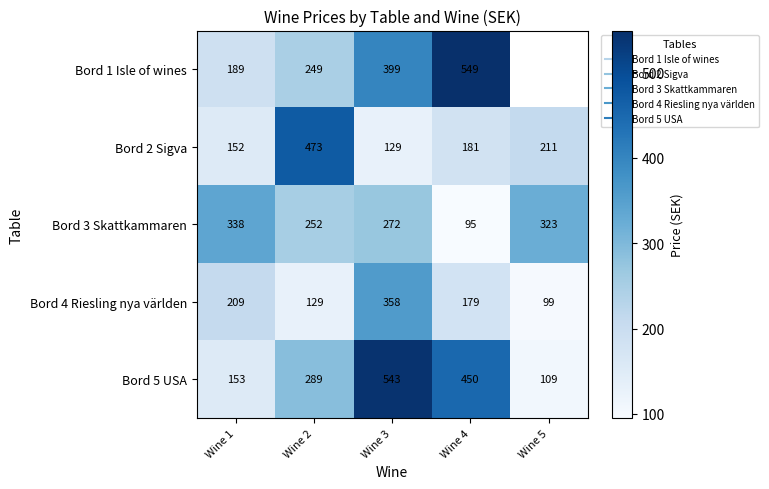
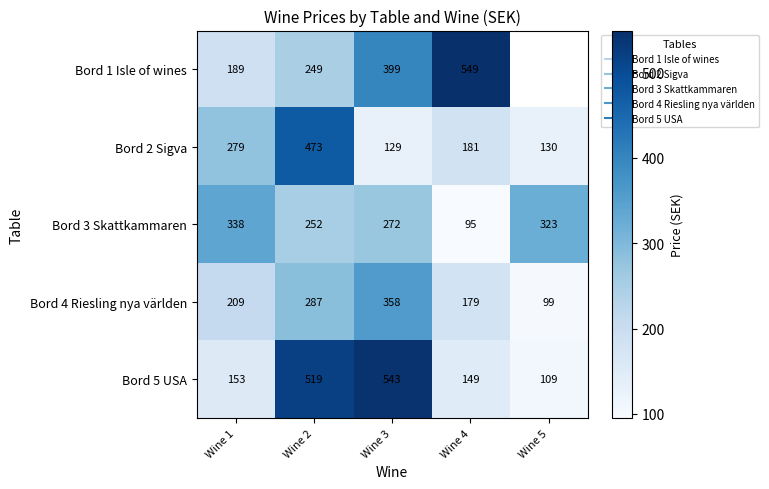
  {
    "Bord 1 Isle of wines": {
      "Wine 1": 189,
      "Wine 2": 249,
      "Wine 3": 399,
      "Wine 4": 549
    },
    "Bord 2 Sigva": {
-     "Wine 1": 152,
+     "Wine 1": 279,
      "Wine 2": 473,
      "Wine 3": 129,
      "Wine 4": 181,
-     "Wine 5": 211
+     "Wine 5": 130
    },
    "Bord 3 Skattkammaren": {
      "Wine 1": 338,
      "Wine 2": 252,
      "Wine 3": 272,
      "Wine 4": 95,
      "Wine 5": 323
    },
    "Bord 4 Riesling nya världen": {
      "Wine 1": 209,
-     "Wine 2": 129,
+     "Wine 2": 287,
      "Wine 3": 358,
      "Wine 4": 179,
      "Wine 5": 99
    },
    "Bord 5 USA": {
      "Wine 1": 153,
-     "Wine 2": 289,
+     "Wine 2": 519,
      "Wine 3": 543,
-     "Wine 4": 450,
+     "Wine 4": 149,
      "Wine 5": 109
    }
  }
